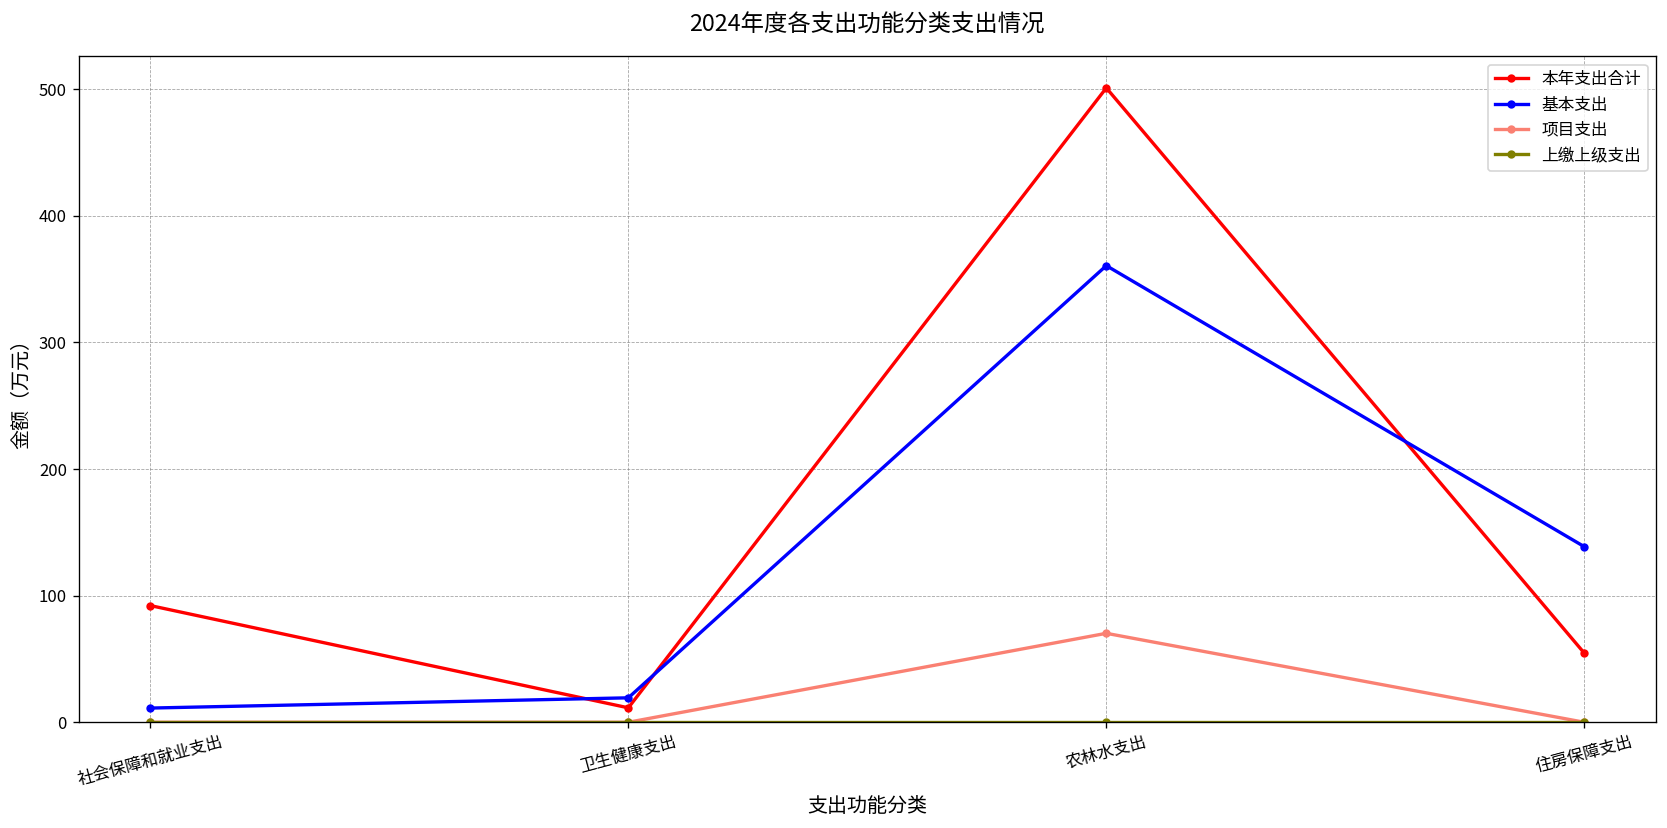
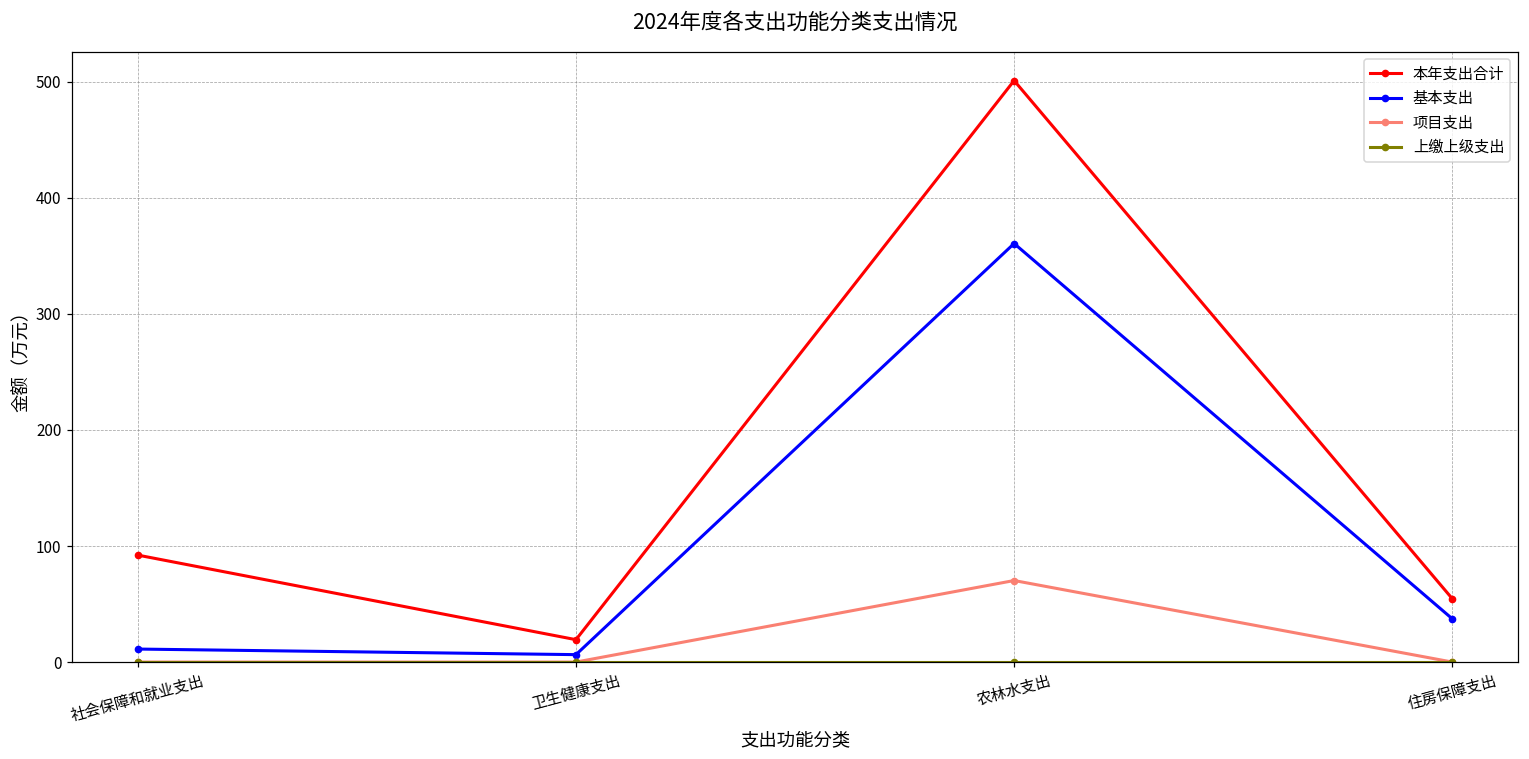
  {
    "本年支出合计": {
      "社会保障和就业支出": 92,
-     "卫生健康支出": 11,
+     "卫生健康支出": 19,
      "农林水支出": 501,
      "住房保障支出": 55
    },
    "基本支出": {
      "社会保障和就业支出": 11,
-     "卫生健康支出": 19,
+     "卫生健康支出": 6,
      "农林水支出": 361,
-     "住房保障支出": 139
+     "住房保障支出": 37
    },
    "项目支出": {
      "农林水支出": 70
    },
    "上缴上级支出": {
      "农林水支出": 0
    }
  }
